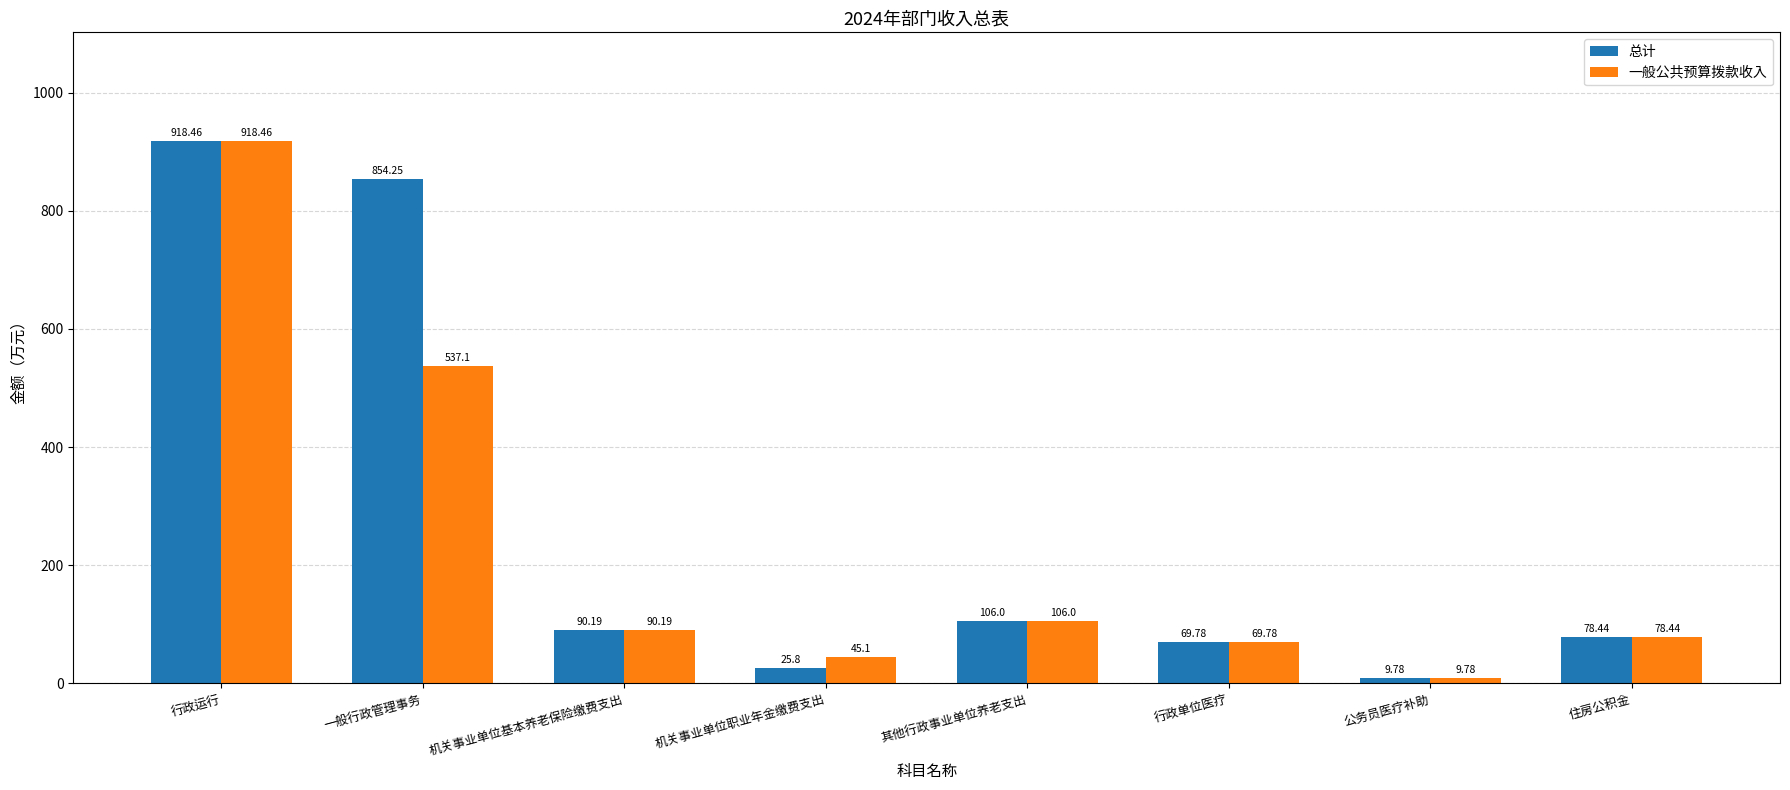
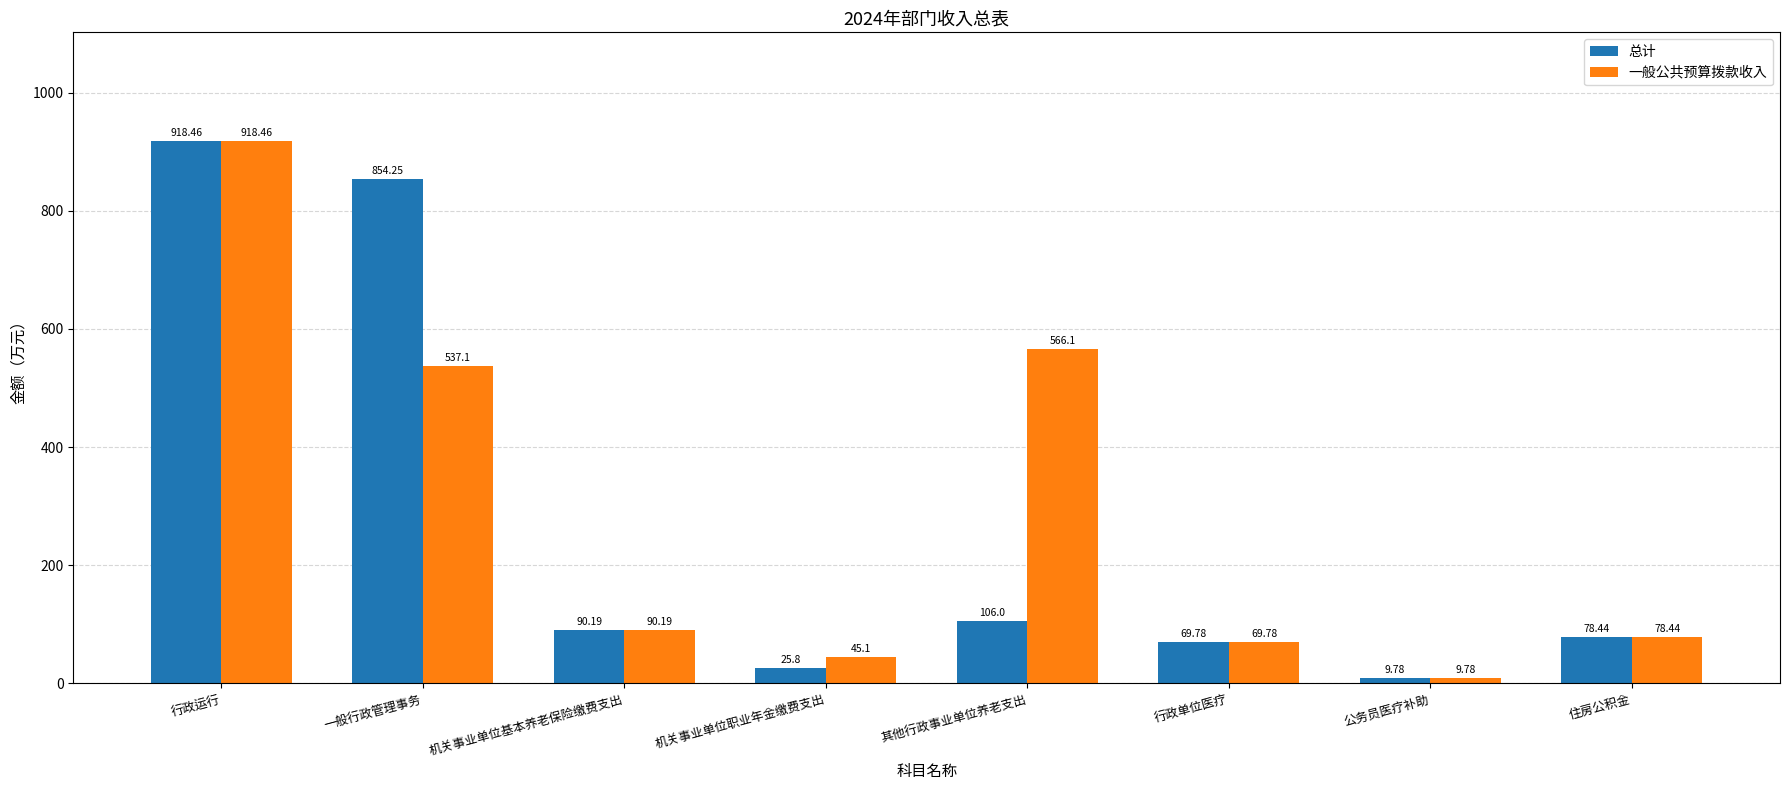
  {
    "总计": {
      "行政运行": 918.46,
      "一般行政管理事务": 854.25,
      "机关事业单位基本养老保险缴费支出": 90.19,
      "机关事业单位职业年金缴费支出": 25.8,
      "其他行政事业单位养老支出": 106.0,
      "行政单位医疗": 69.78,
      "公务员医疗补助": 9.78,
      "住房公积金": 78.44
    },
    "一般公共预算拨款收入": {
      "行政运行": 918.46,
      "一般行政管理事务": 537.1,
      "机关事业单位基本养老保险缴费支出": 90.19,
      "机关事业单位职业年金缴费支出": 45.1,
-     "其他行政事业单位养老支出": 106.0,
+     "其他行政事业单位养老支出": 566.1,
      "行政单位医疗": 69.78,
      "公务员医疗补助": 9.78,
      "住房公积金": 78.44
    }
  }
